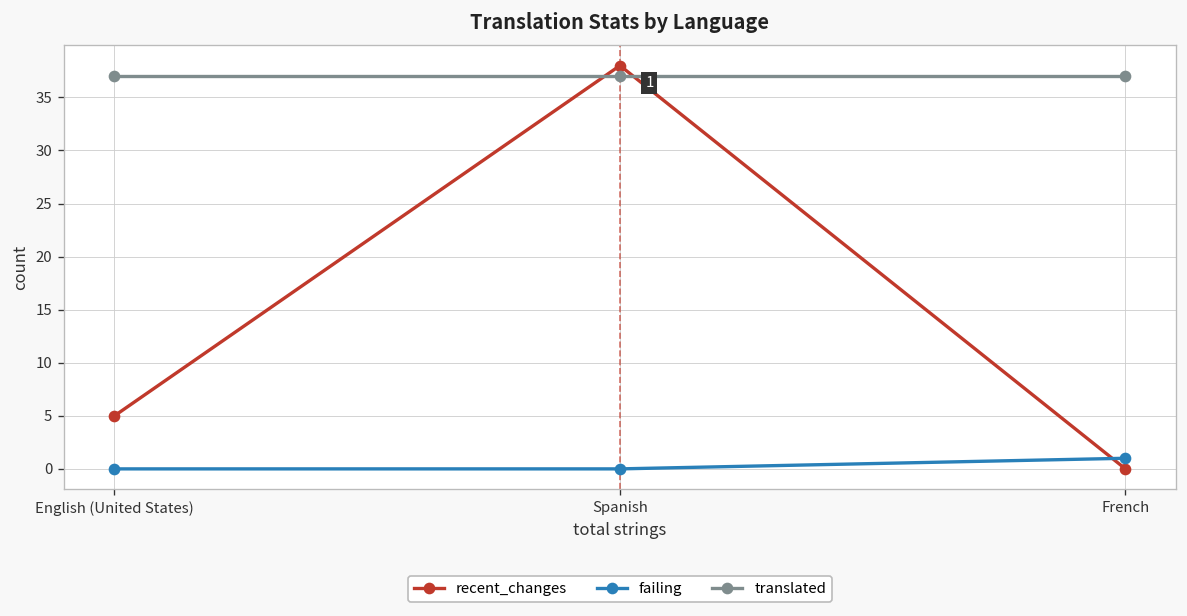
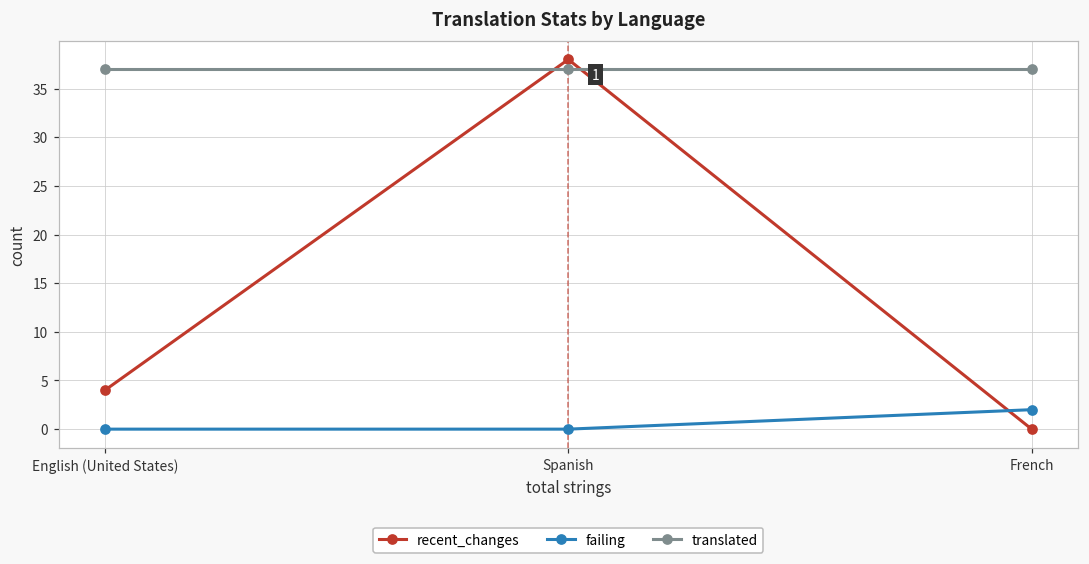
  {
    "recent_changes": {
-     "English (United States)": 5,
+     "English (United States)": 4,
      "Spanish": 38,
      "French": 0
    },
    "failing": {
      "English (United States)": 0,
      "Spanish": 0,
-     "French": 1
+     "French": 2
    },
    "translated": {
      "English (United States)": 37,
      "French": 37
    }
  }
